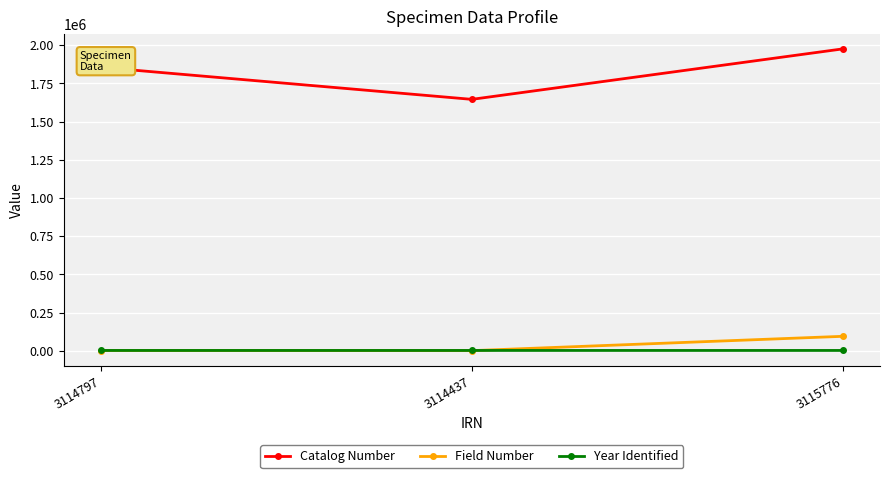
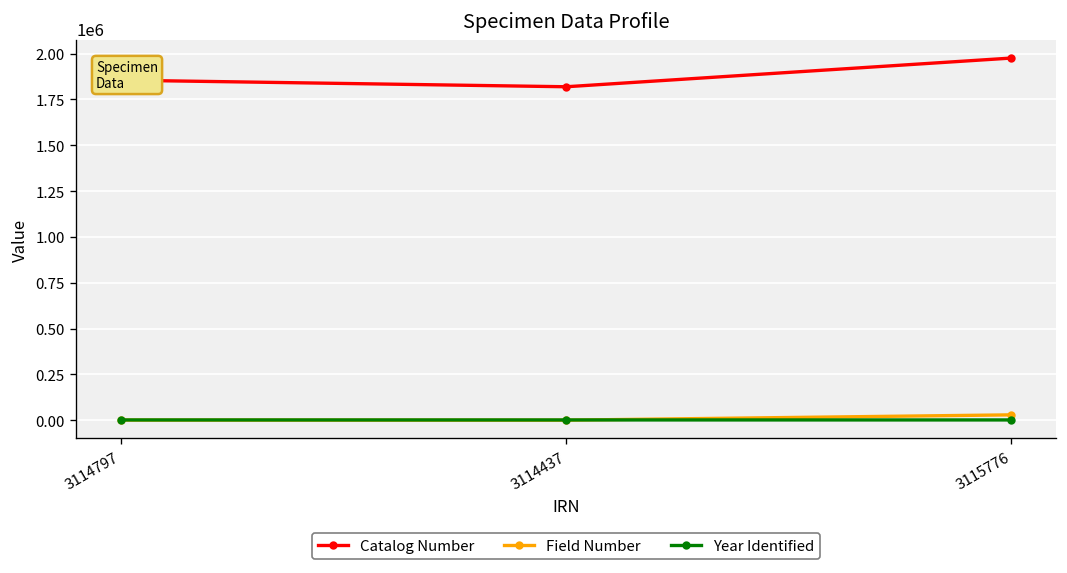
  {
    "Catalog Number": {
-     "3114437": 1640000,
+     "3114437": 1820000,
      "3115776": 1980000
    },
    "Field Number": {
-     "3115776": 90000
+     "3115776": 30000
    },
    "Year Identified": {
      "3115776": 0
    }
  }
